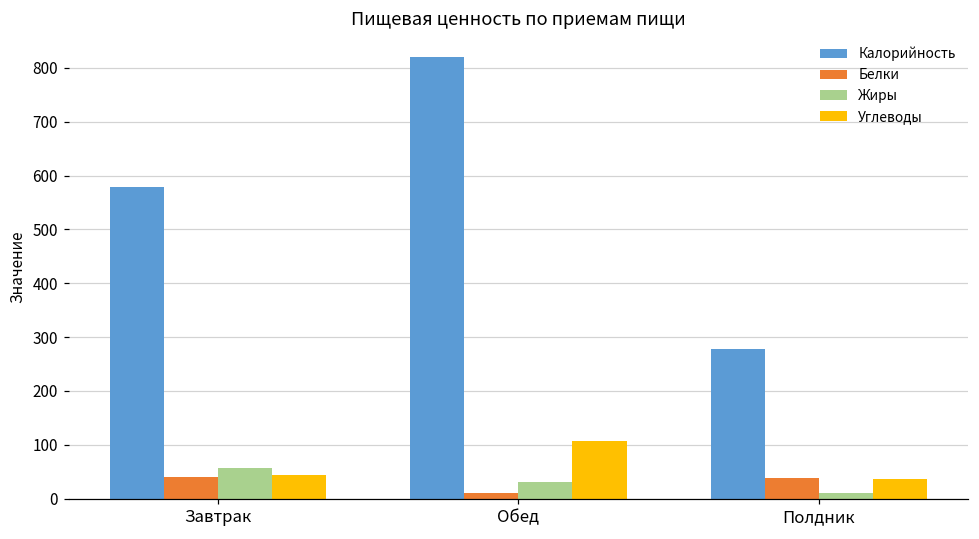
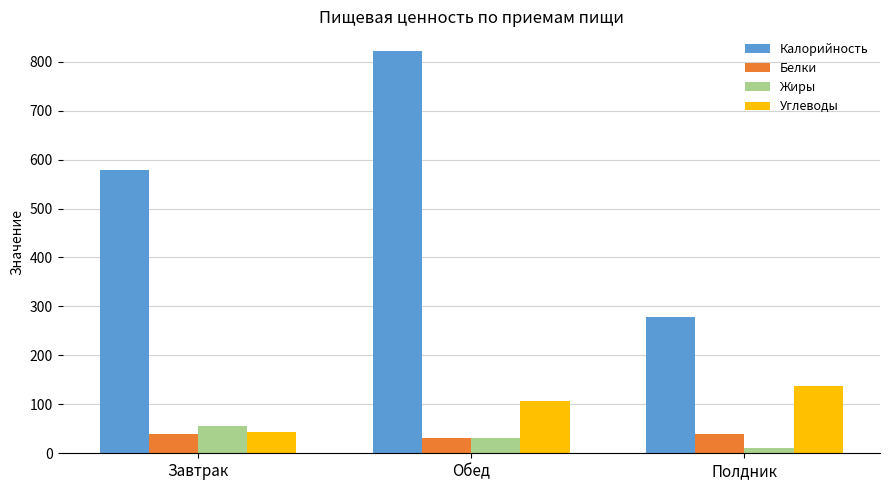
  {
    "Калорийность": {
      "Завтрак": 580,
      "Обед": 820,
      "Полдник": 280
    },
    "Белки": {
      "Завтрак": 40,
-     "Обед": 10,
+     "Обед": 30,
      "Полдник": 40
    },
    "Жиры": {
      "Завтрак": 60,
      "Обед": 30,
      "Полдник": 10
    },
    "Углеводы": {
      "Завтрак": 40,
      "Обед": 110,
-     "Полдник": 40
+     "Полдник": 140
    }
  }
